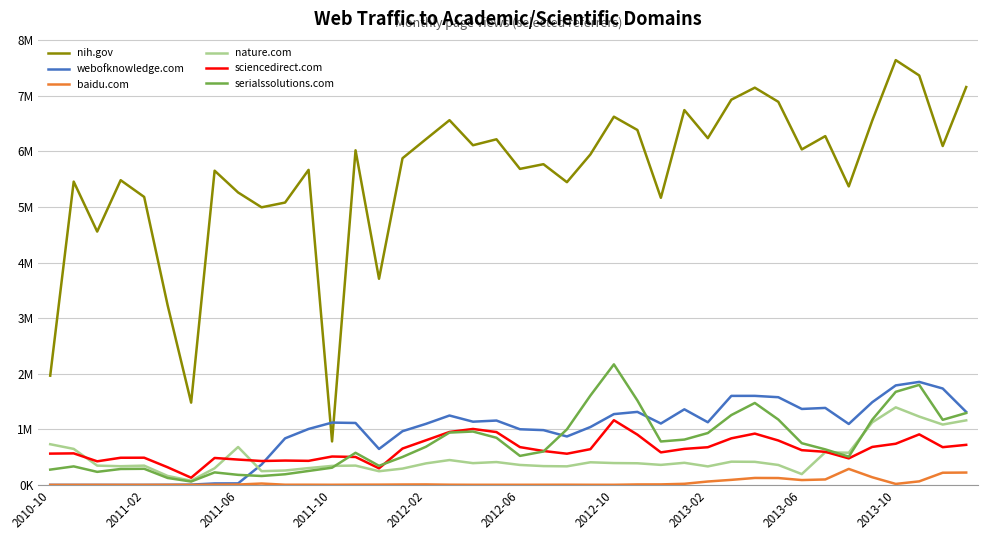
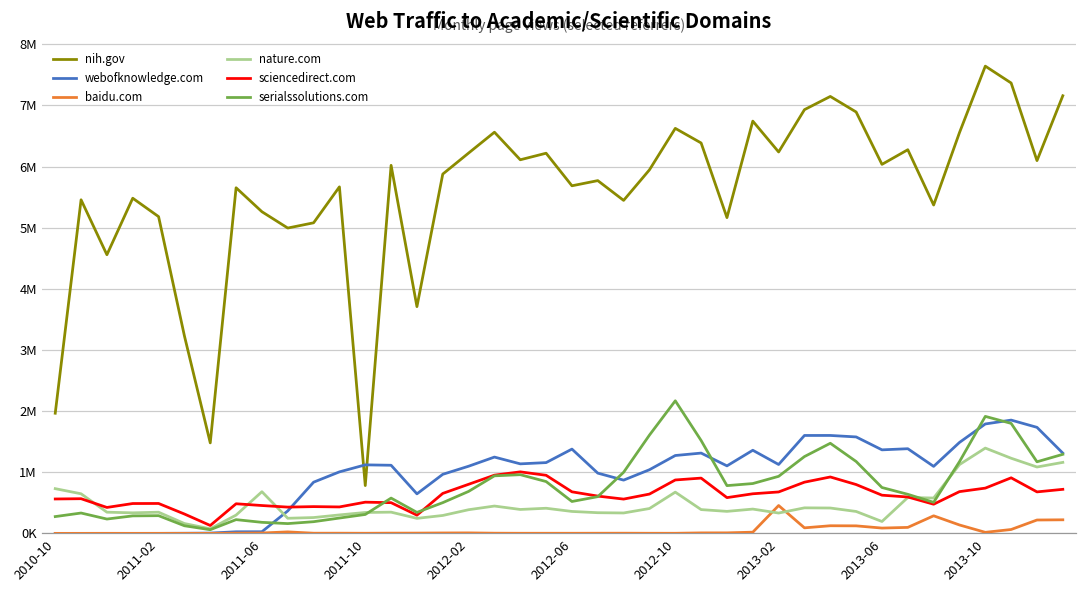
  {
    "nih.gov": {
      "2010-10": 2000000,
      "2011-02": 5200000,
      "2011-06": 5300000,
      "2011-10": 800000,
      "2012-02": 6200000,
      "2012-06": 5700000,
      "2012-10": 6600000,
      "2013-02": 6200000,
      "2013-06": 6000000,
      "2013-10": 7600000
    },
    "webofknowledge.com": {
      "2011-10": 1100000,
      "2012-02": 1100000,
-     "2012-06": 1000000,
+     "2012-06": 1400000,
      "2012-10": 1300000,
      "2013-02": 1100000,
      "2013-06": 1400000,
      "2013-10": 1800000
    },
    "baidu.com": {
      "2011-10": 0,
      "2012-02": 0,
      "2012-06": 0,
      "2012-10": 0,
-     "2013-02": 100000,
+     "2013-02": 500000,
      "2013-06": 100000,
      "2013-10": 0
    },
    "nature.com": {
      "2010-10": 700000,
      "2011-02": 300000,
      "2011-06": 700000,
      "2012-02": 400000,
      "2012-06": 400000,
-     "2012-10": 400000,
+     "2012-10": 700000,
      "2013-02": 300000,
      "2013-06": 200000,
      "2013-10": 1400000
    },
    "sciencedirect.com": {
      "2010-10": 600000,
      "2011-02": 500000,
      "2011-06": 500000,
      "2011-10": 500000,
      "2012-02": 800000,
      "2012-06": 700000,
-     "2012-10": 1200000,
+     "2012-10": 900000,
      "2013-02": 700000,
      "2013-06": 600000,
      "2013-10": 700000
    },
    "serialssolutions.com": {
      "2010-10": 300000,
      "2011-02": 300000,
      "2011-06": 200000,
      "2012-02": 700000,
      "2012-06": 500000,
      "2012-10": 2200000,
      "2013-02": 900000,
      "2013-06": 800000,
-     "2013-10": 1700000
+     "2013-10": 1900000
    }
  }
